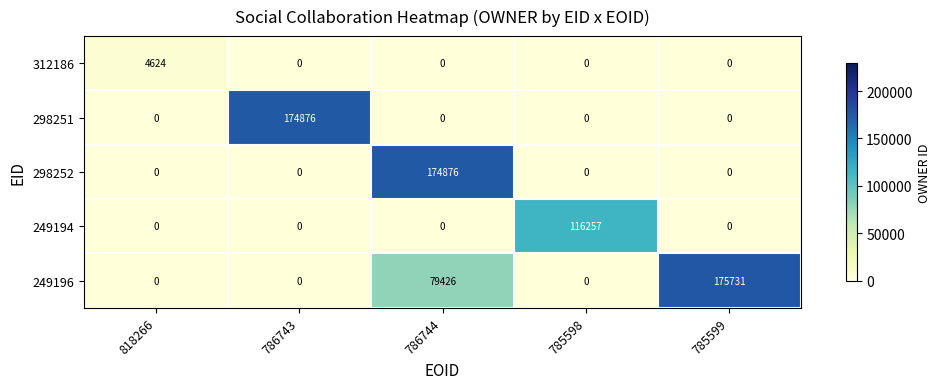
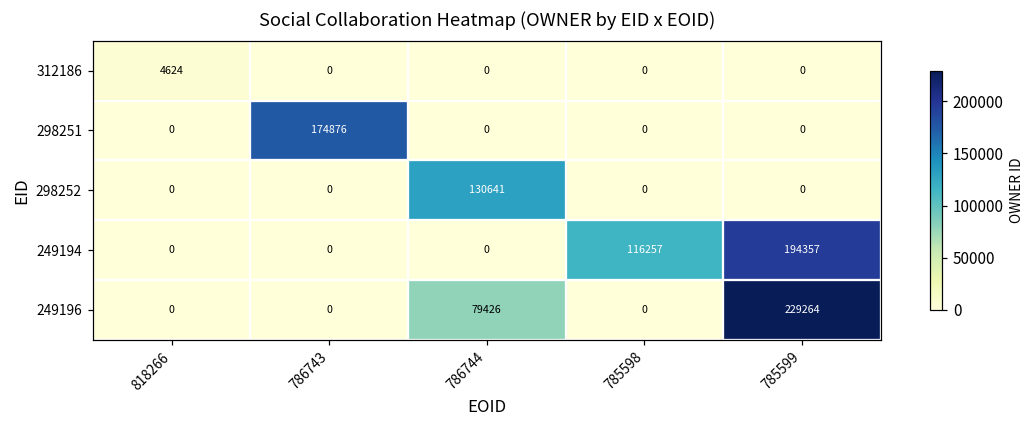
  {
    "312186": {
      "818266": 4624,
      "786743": 0,
      "786744": 0,
      "785598": 0,
      "785599": 0
    },
    "298251": {
      "818266": 0,
      "786743": 174876,
      "786744": 0,
      "785598": 0,
      "785599": 0
    },
    "298252": {
      "818266": 0,
      "786743": 0,
-     "786744": 174876,
+     "786744": 130641,
      "785598": 0,
      "785599": 0
    },
    "249194": {
      "818266": 0,
      "786743": 0,
      "786744": 0,
      "785598": 116257,
-     "785599": 0
+     "785599": 194357
    },
    "249196": {
      "818266": 0,
      "786743": 0,
      "786744": 79426,
      "785598": 0,
-     "785599": 175731
+     "785599": 229264
    }
  }
